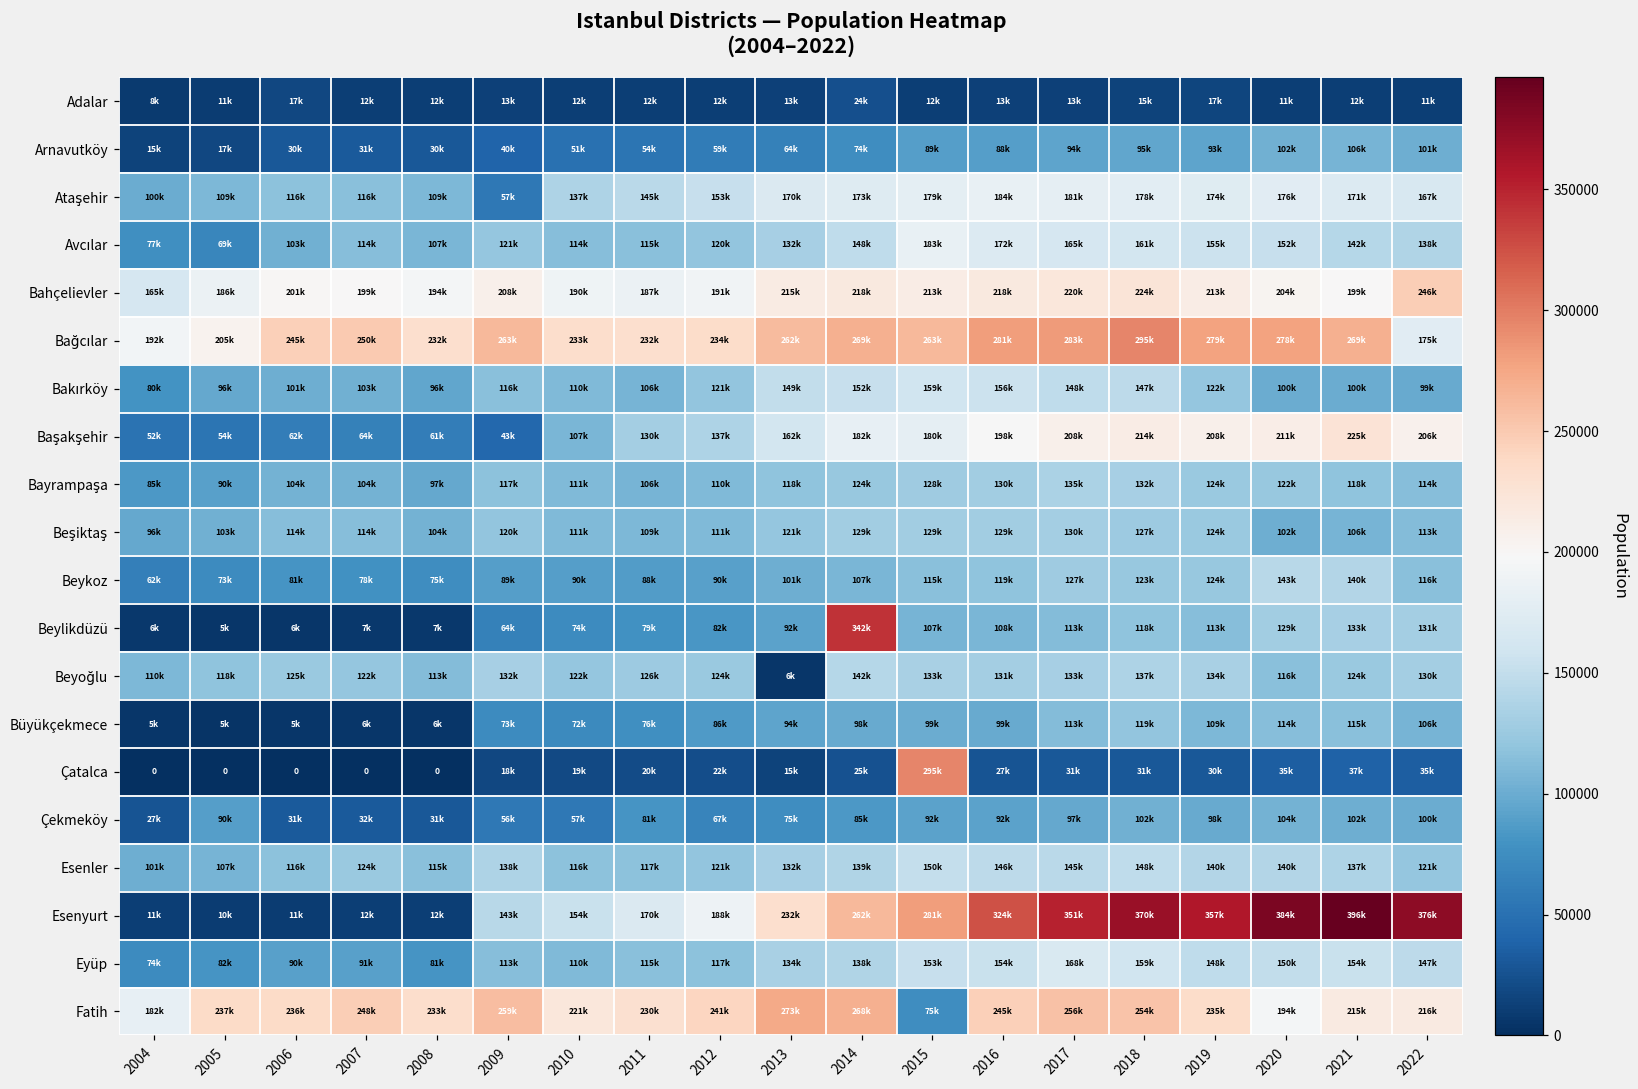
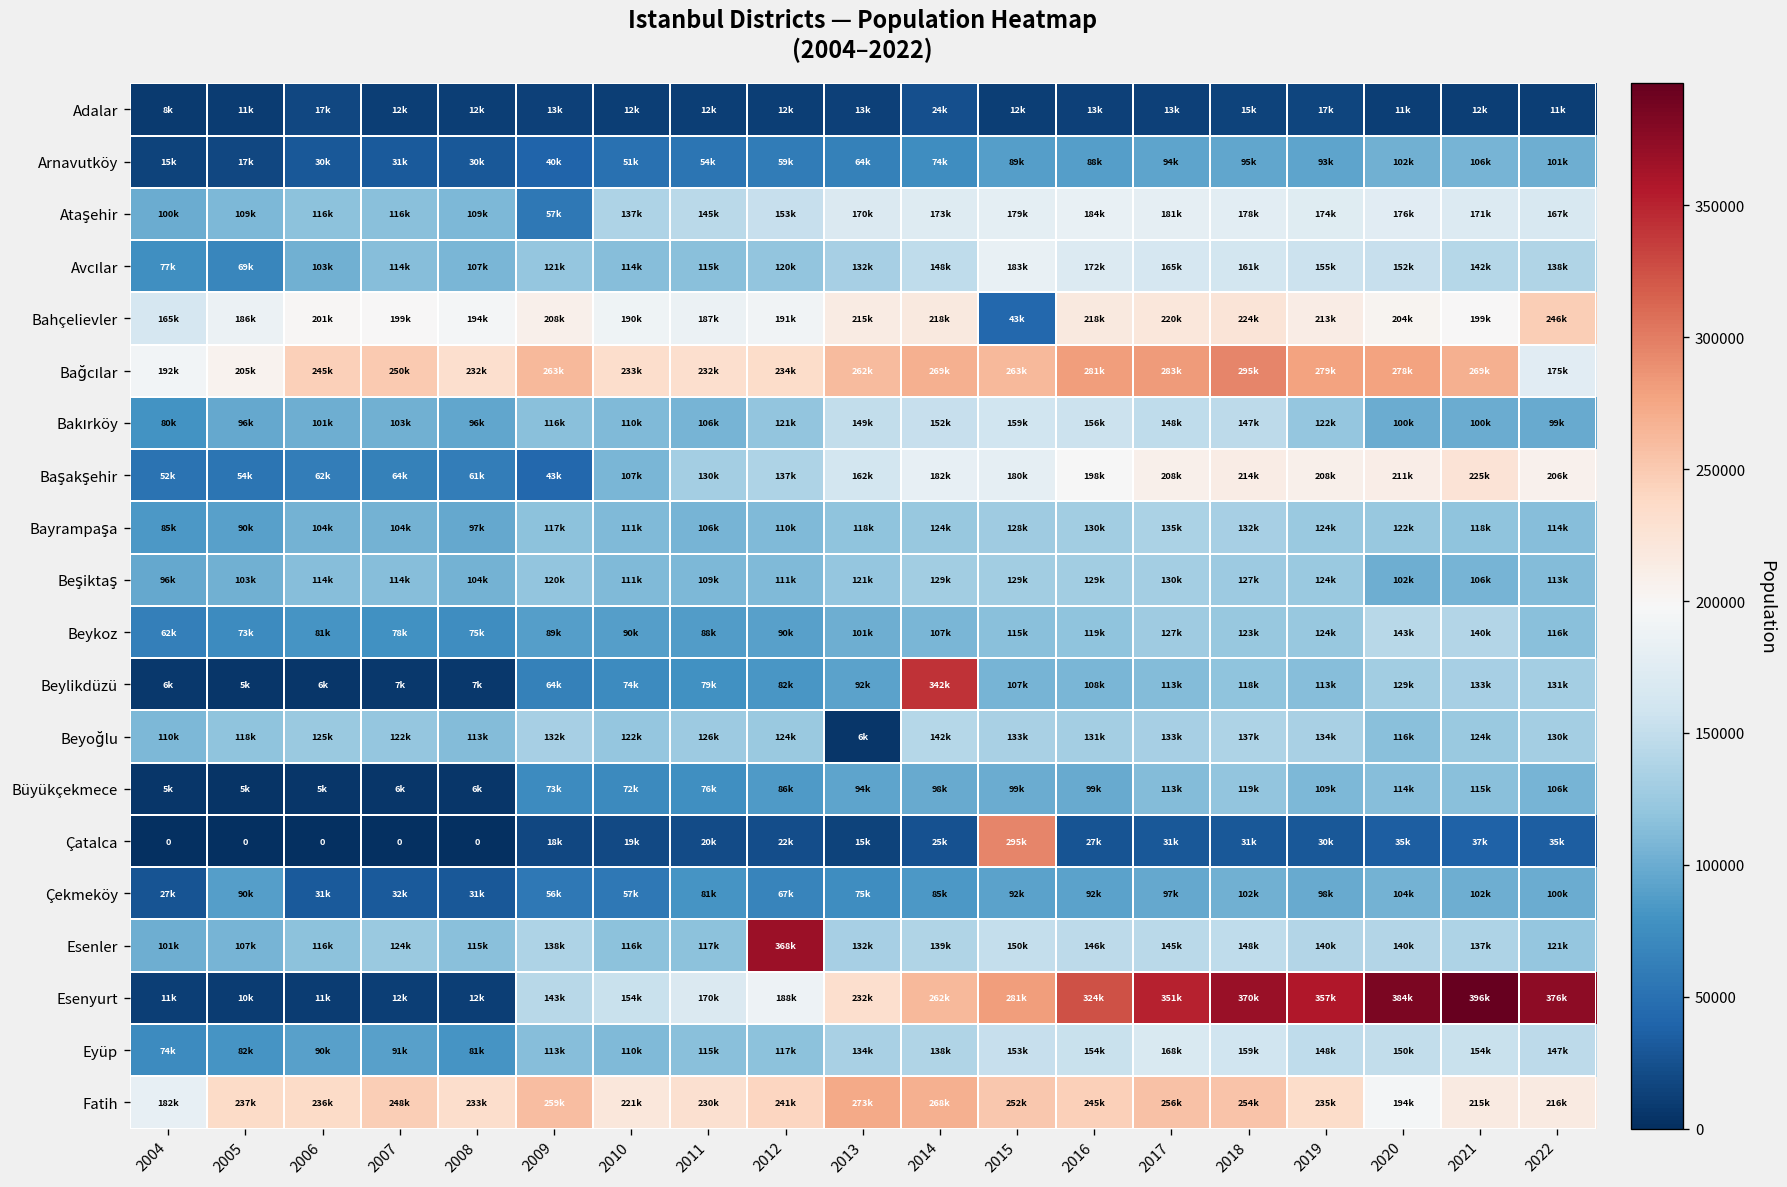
  {
    "Bahçelievler": {
      "2004": "165k",
      "2005": "186k",
      "2006": "201k",
      "2007": "199k",
      "2008": "194k",
      "2009": "208k",
      "2010": "190k",
      "2011": "187k",
      "2012": "191k",
      "2013": "215k",
      "2014": "218k",
-     "2015": "213k",
+     "2015": "43k",
      "2016": "218k",
      "2017": "220k",
      "2018": "224k",
      "2019": "213k",
      "2020": "204k",
      "2021": "199k",
      "2022": "246k"
    },
    "Esenler": {
      "2004": "101k",
      "2005": "107k",
      "2006": "116k",
      "2007": "124k",
      "2008": "115k",
      "2009": "138k",
      "2010": "116k",
      "2011": "117k",
-     "2012": "121k",
+     "2012": "368k",
      "2013": "132k",
      "2014": "139k",
      "2015": "150k",
      "2016": "146k",
      "2017": "145k",
      "2018": "148k",
      "2019": "140k",
      "2020": "140k",
      "2021": "137k",
      "2022": "121k"
    },
    "Fatih": {
      "2004": "182k",
      "2005": "237k",
      "2006": "236k",
      "2007": "248k",
      "2008": "233k",
      "2009": "259k",
      "2010": "221k",
      "2011": "230k",
      "2012": "241k",
      "2013": "273k",
      "2014": "268k",
-     "2015": "75k",
+     "2015": "252k",
      "2016": "245k",
      "2017": "256k",
      "2018": "254k",
      "2019": "235k",
      "2020": "194k",
      "2021": "215k",
      "2022": "216k"
    }
  }
